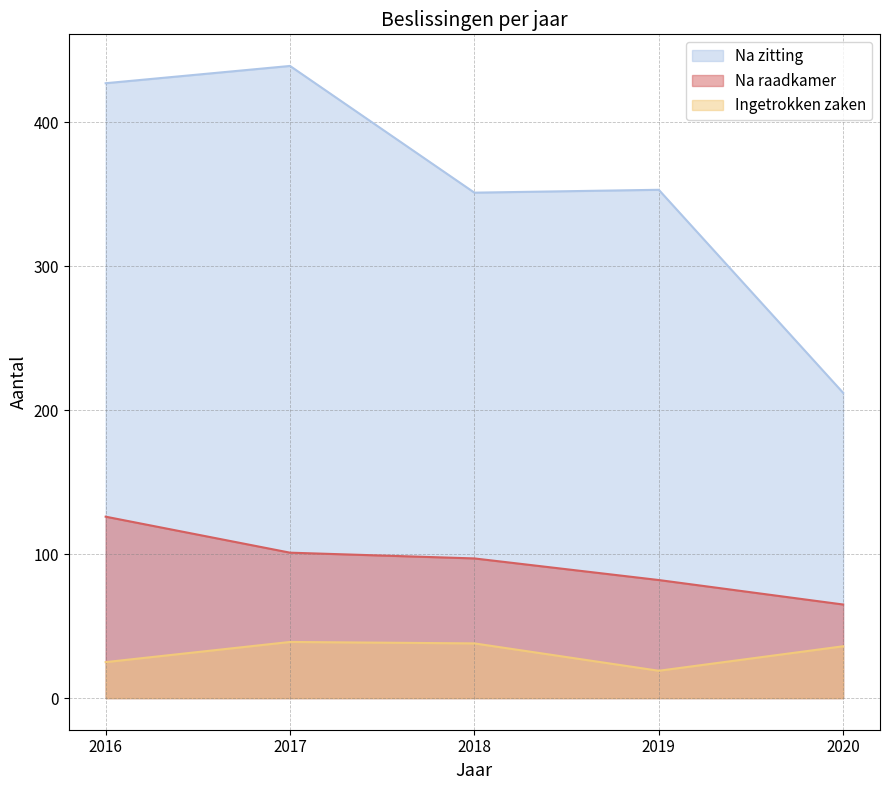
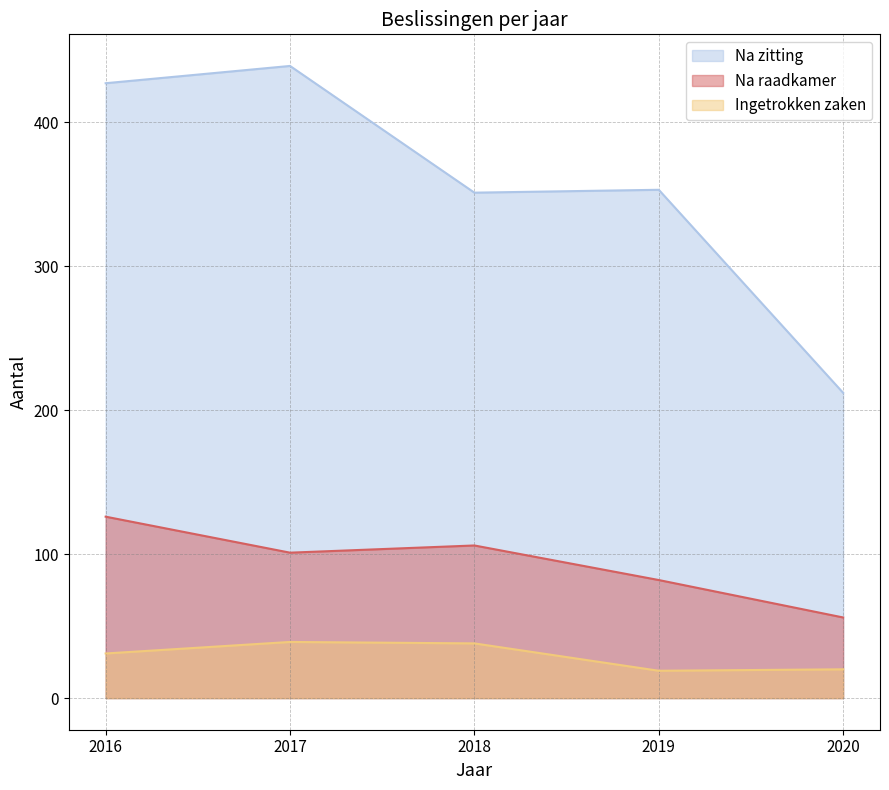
  {
    "Na zitting": {
      "2016": 427,
      "2017": 439,
      "2018": 351,
      "2019": 353,
      "2020": 212
    },
    "Na raadkamer": {
      "2016": 126,
      "2017": 101,
-     "2018": 97,
+     "2018": 106,
      "2019": 82,
-     "2020": 65
+     "2020": 56
    },
    "Ingetrokken zaken": {
-     "2016": 25,
+     "2016": 31,
      "2017": 39,
      "2018": 38,
      "2019": 19,
-     "2020": 36
+     "2020": 20
    }
  }
